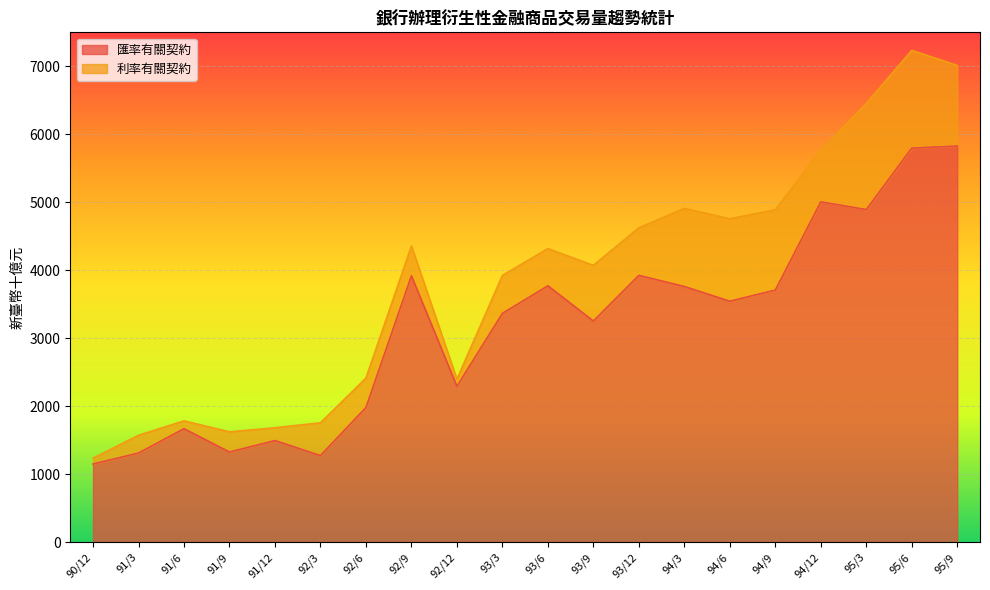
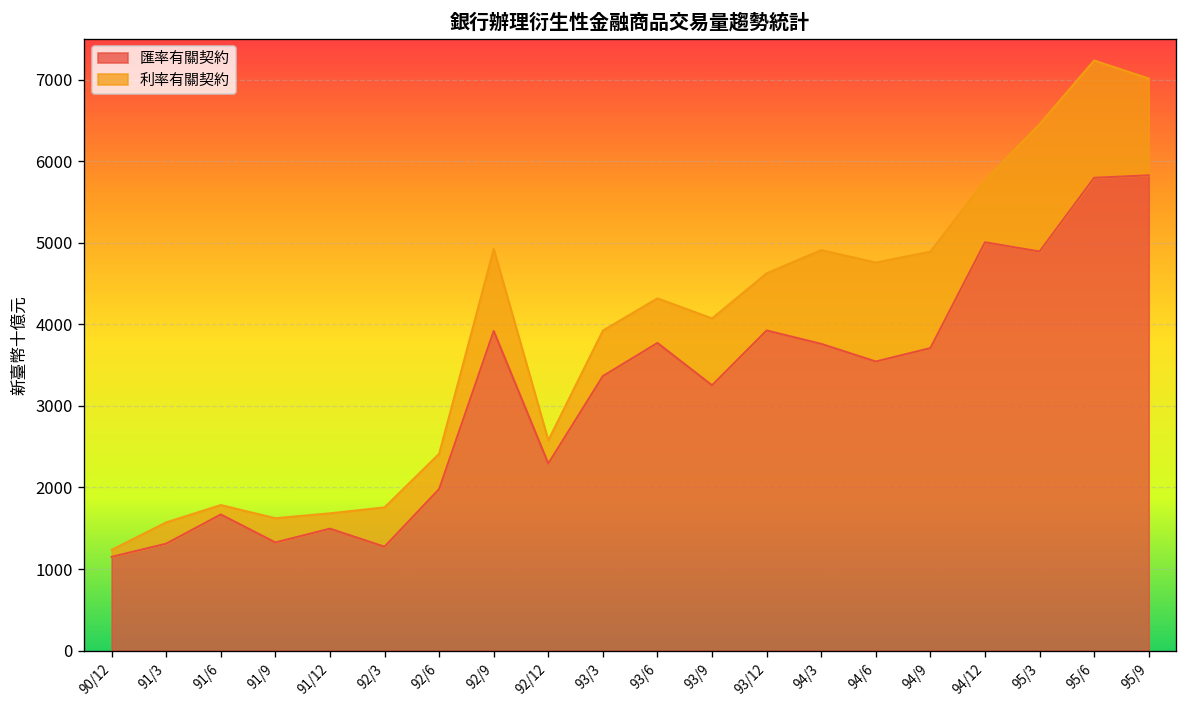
  {
    "匯率有關契約": {
      "90/12": 1100,
      "91/3": 1300,
      "91/6": 1700,
      "91/9": 1300,
      "91/12": 1500,
      "92/3": 1300,
      "92/6": 2000,
      "92/9": 3900,
      "92/12": 2300,
      "93/3": 3400,
      "93/6": 3800,
      "93/9": 3300,
      "93/12": 3900,
      "94/3": 3800,
      "94/6": 3500,
      "94/9": 3700,
      "94/12": 5000,
      "95/3": 4900,
      "95/6": 5800,
      "95/9": 5800
    },
    "利率有關契約": {
      "90/12": 100,
      "91/3": 300,
      "91/6": 100,
      "91/9": 300,
      "91/12": 200,
      "92/3": 500,
      "92/6": 400,
-     "92/9": 400,
-     "92/12": 100,
+     "92/9": 1000,
+     "92/12": 300,
      "93/3": 600,
      "93/6": 500,
      "93/9": 800,
      "93/12": 700,
      "94/3": 1200,
      "94/6": 1200,
      "94/9": 1200,
      "94/12": 800,
      "95/3": 1600,
      "95/6": 1400,
      "95/9": 1200
    }
  }
